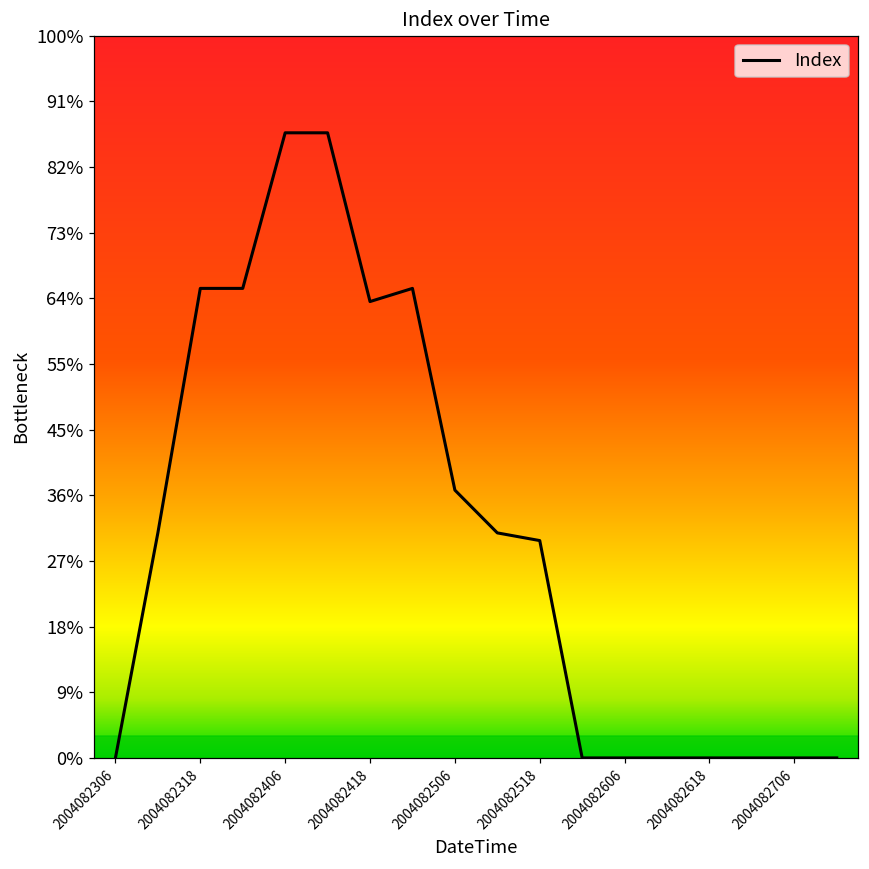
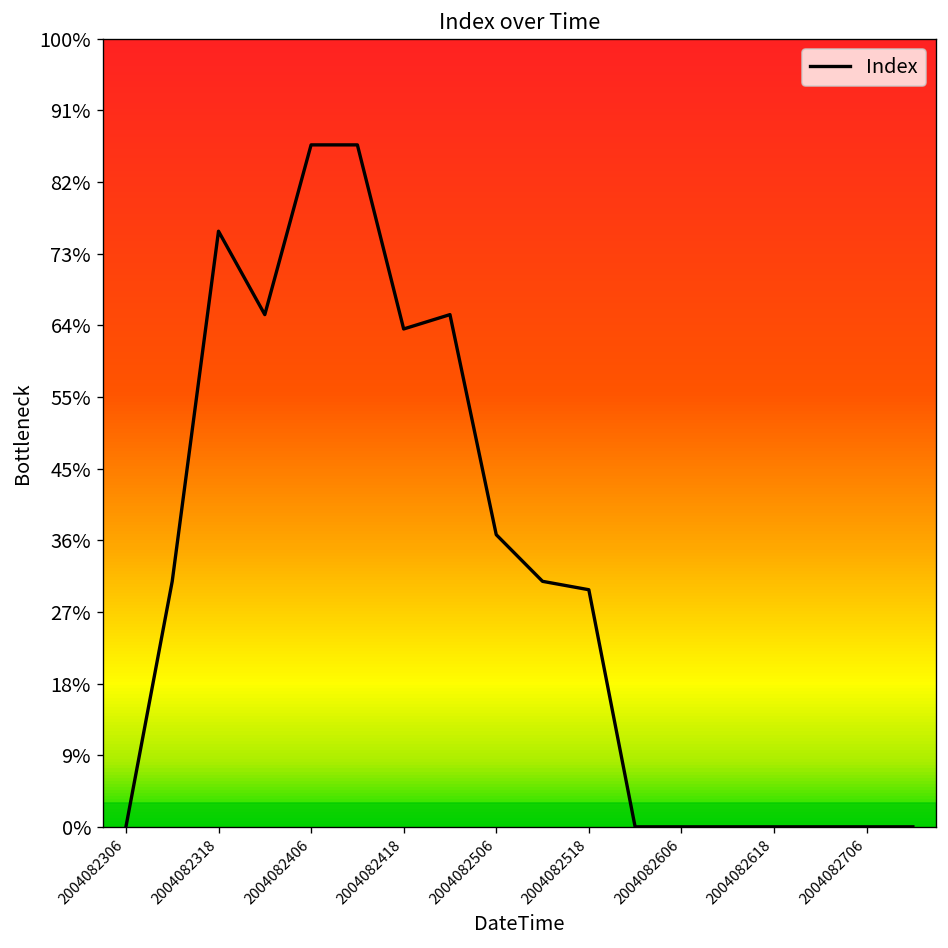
  {
-   "2004082318": "65%",
+   "2004082318": "76%",
    "2004082406": "87%",
    "2004082418": "63%",
    "2004082506": "37%",
    "2004082518": "30%"
  }
